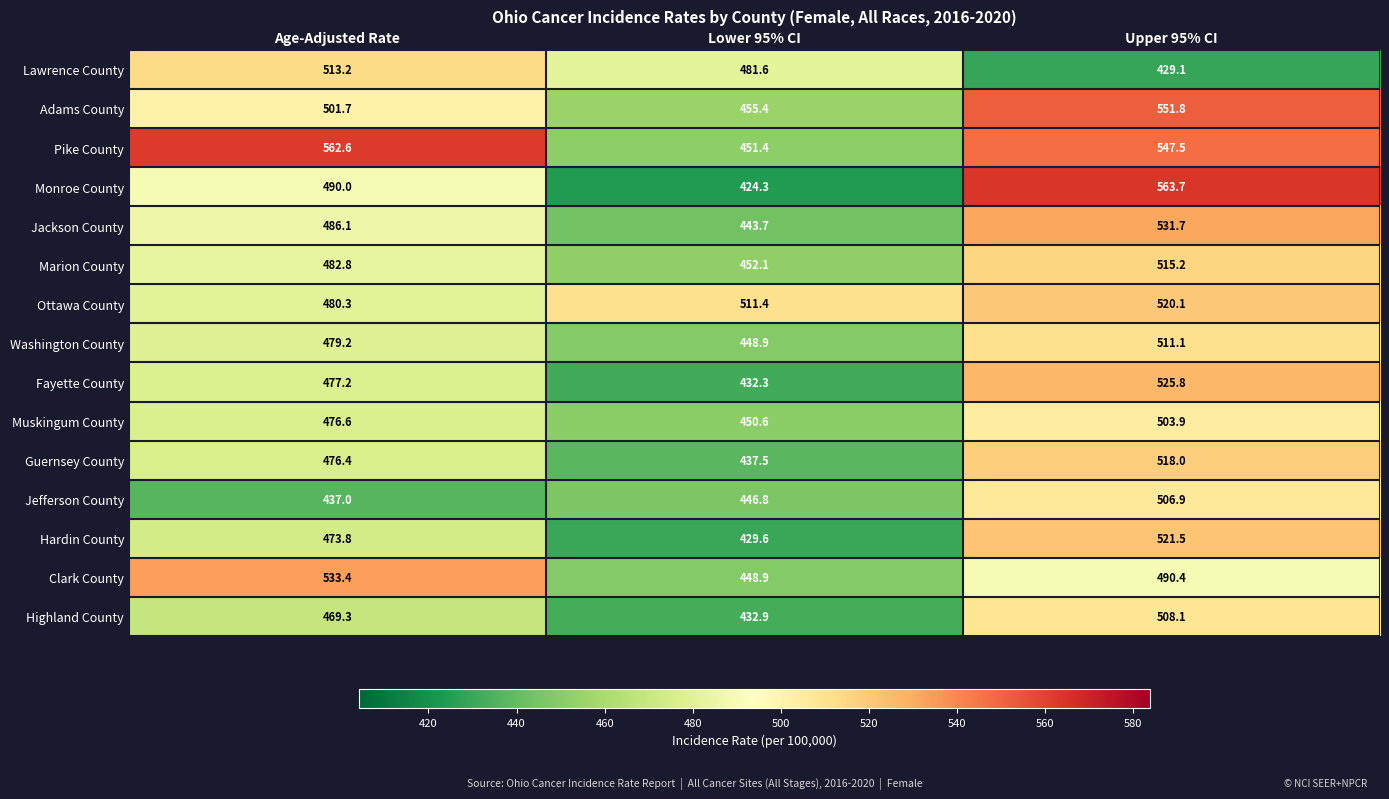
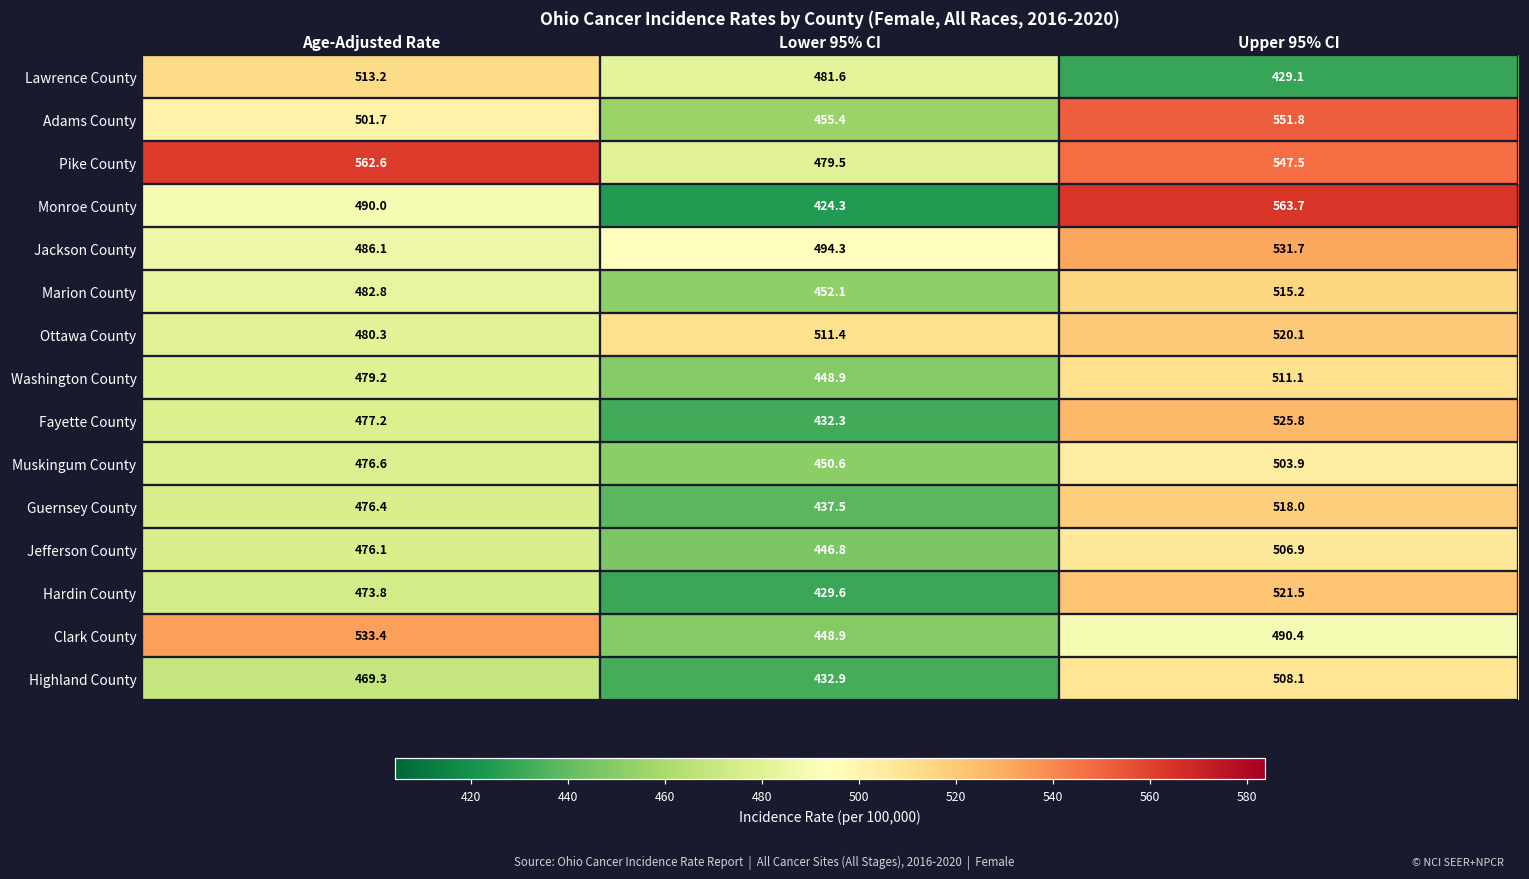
  {
    "Lawrence County": {
      "Age-Adjusted Rate": 513.2,
      "Lower 95% CI": 481.6,
      "Upper 95% CI": 429.1
    },
    "Adams County": {
      "Age-Adjusted Rate": 501.7,
      "Lower 95% CI": 455.4,
      "Upper 95% CI": 551.8
    },
    "Pike County": {
      "Age-Adjusted Rate": 562.6,
-     "Lower 95% CI": 451.4,
+     "Lower 95% CI": 479.5,
      "Upper 95% CI": 547.5
    },
    "Monroe County": {
      "Age-Adjusted Rate": 490.0,
      "Lower 95% CI": 424.3,
      "Upper 95% CI": 563.7
    },
    "Jackson County": {
      "Age-Adjusted Rate": 486.1,
-     "Lower 95% CI": 443.7,
+     "Lower 95% CI": 494.3,
      "Upper 95% CI": 531.7
    },
    "Marion County": {
      "Age-Adjusted Rate": 482.8,
      "Lower 95% CI": 452.1,
      "Upper 95% CI": 515.2
    },
    "Ottawa County": {
      "Age-Adjusted Rate": 480.3,
      "Lower 95% CI": 511.4,
      "Upper 95% CI": 520.1
    },
    "Washington County": {
      "Age-Adjusted Rate": 479.2,
      "Lower 95% CI": 448.9,
      "Upper 95% CI": 511.1
    },
    "Fayette County": {
      "Age-Adjusted Rate": 477.2,
      "Lower 95% CI": 432.3,
      "Upper 95% CI": 525.8
    },
    "Muskingum County": {
      "Age-Adjusted Rate": 476.6,
      "Lower 95% CI": 450.6,
      "Upper 95% CI": 503.9
    },
    "Guernsey County": {
      "Age-Adjusted Rate": 476.4,
      "Lower 95% CI": 437.5,
      "Upper 95% CI": 518.0
    },
    "Jefferson County": {
-     "Age-Adjusted Rate": 437.0,
+     "Age-Adjusted Rate": 476.1,
      "Lower 95% CI": 446.8,
      "Upper 95% CI": 506.9
    },
    "Hardin County": {
      "Age-Adjusted Rate": 473.8,
      "Lower 95% CI": 429.6,
      "Upper 95% CI": 521.5
    },
    "Clark County": {
      "Age-Adjusted Rate": 533.4,
      "Lower 95% CI": 448.9,
      "Upper 95% CI": 490.4
    },
    "Highland County": {
      "Age-Adjusted Rate": 469.3,
      "Lower 95% CI": 432.9,
      "Upper 95% CI": 508.1
    }
  }
